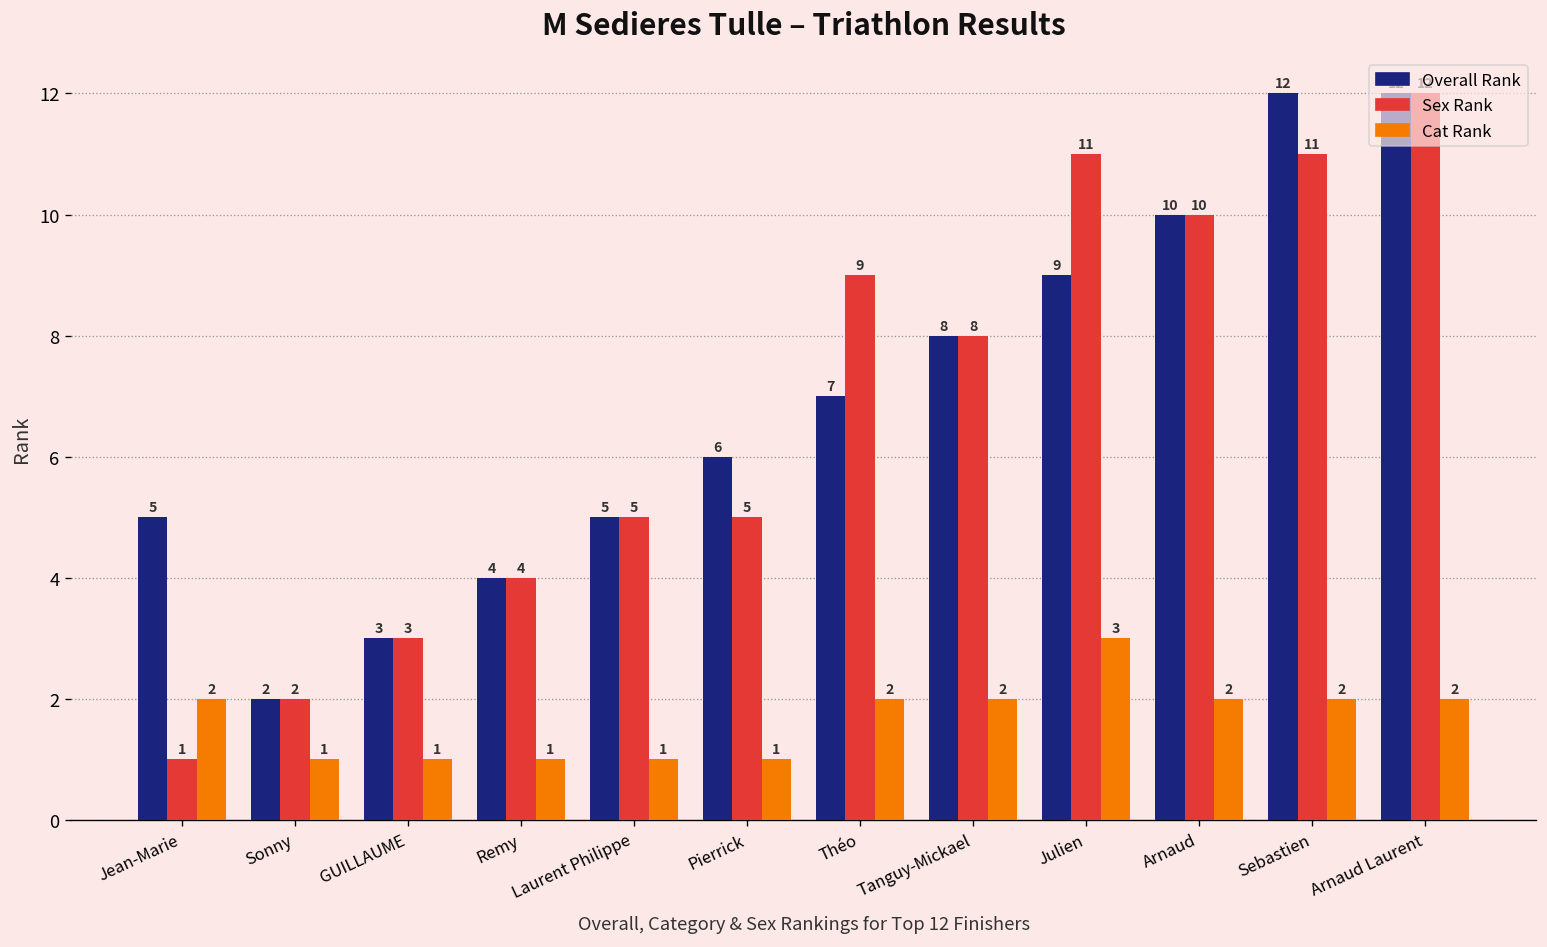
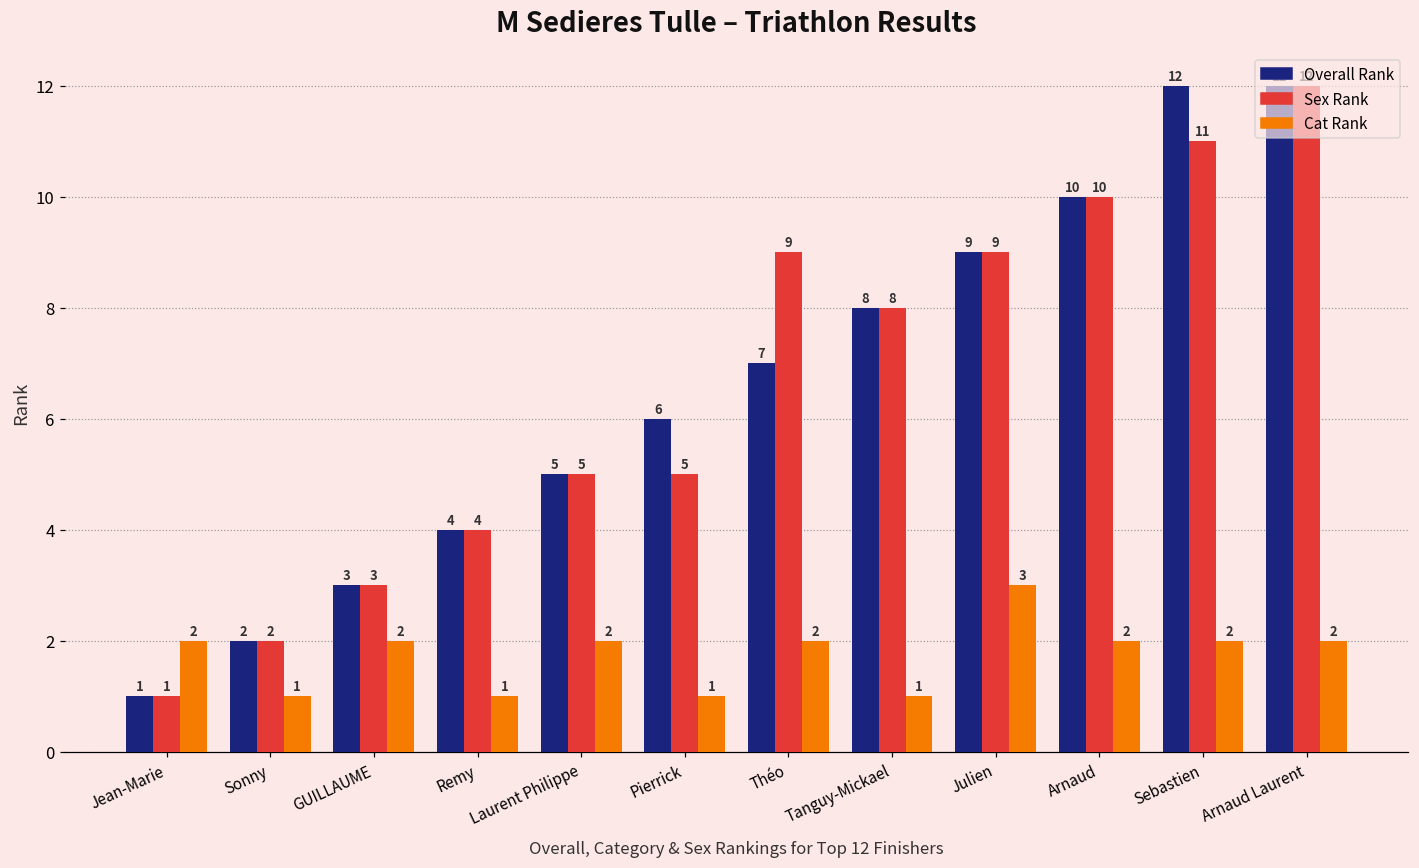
  {
    "Overall Rank": {
-     "Jean-Marie": 5,
+     "Jean-Marie": 1,
      "Sonny": 2,
      "GUILLAUME": 3,
      "Remy": 4,
      "Laurent Philippe": 5,
      "Pierrick": 6,
      "Théo": 7,
      "Tanguy-Mickael": 8,
      "Julien": 9,
      "Arnaud": 10,
      "Sebastien": 12
    },
    "Sex Rank": {
      "Jean-Marie": 1,
      "Sonny": 2,
      "GUILLAUME": 3,
      "Remy": 4,
      "Laurent Philippe": 5,
      "Pierrick": 5,
      "Théo": 9,
      "Tanguy-Mickael": 8,
-     "Julien": 11,
+     "Julien": 9,
      "Arnaud": 10,
      "Sebastien": 11
    },
    "Cat Rank": {
      "Jean-Marie": 2,
      "Sonny": 1,
-     "GUILLAUME": 1,
+     "GUILLAUME": 2,
      "Remy": 1,
-     "Laurent Philippe": 1,
+     "Laurent Philippe": 2,
      "Pierrick": 1,
      "Théo": 2,
-     "Tanguy-Mickael": 2,
+     "Tanguy-Mickael": 1,
      "Julien": 3,
      "Arnaud": 2,
      "Sebastien": 2,
      "Arnaud Laurent": 2
    }
  }
